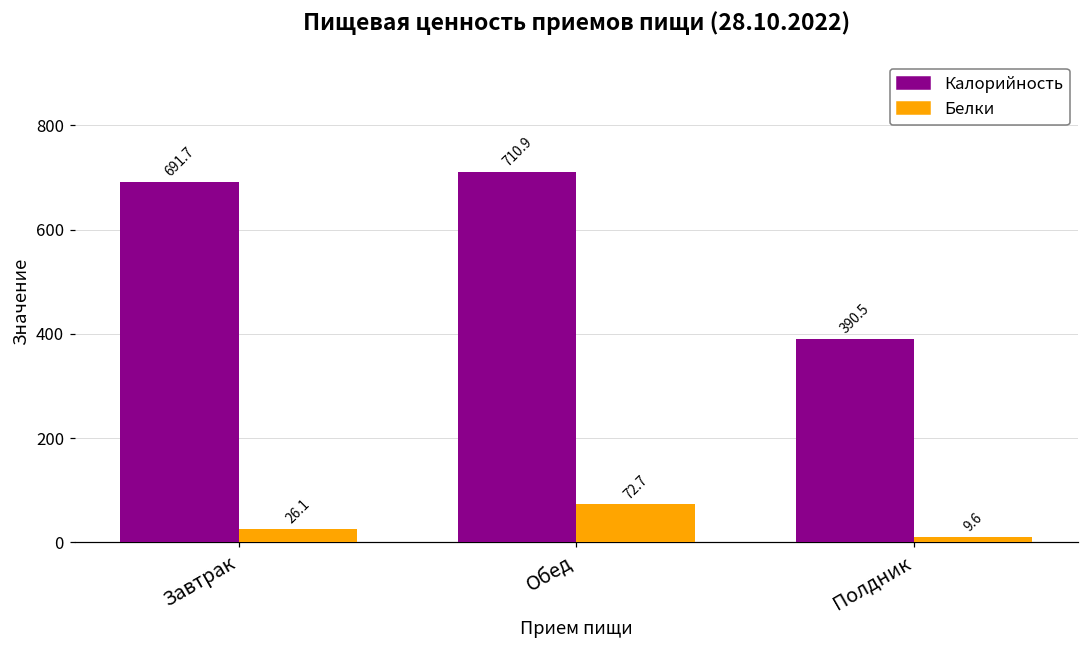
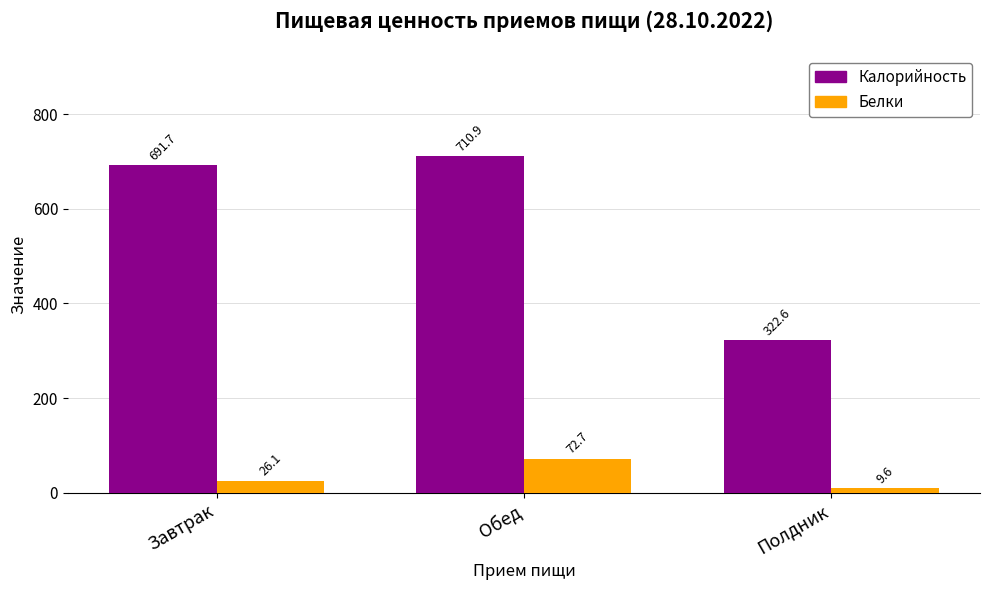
  {
    "Калорийность": {
      "Завтрак": 691.7,
      "Обед": 710.9,
-     "Полдник": 390.5
+     "Полдник": 322.6
    },
    "Белки": {
      "Завтрак": 26.1,
      "Обед": 72.7,
      "Полдник": 9.6
    }
  }
